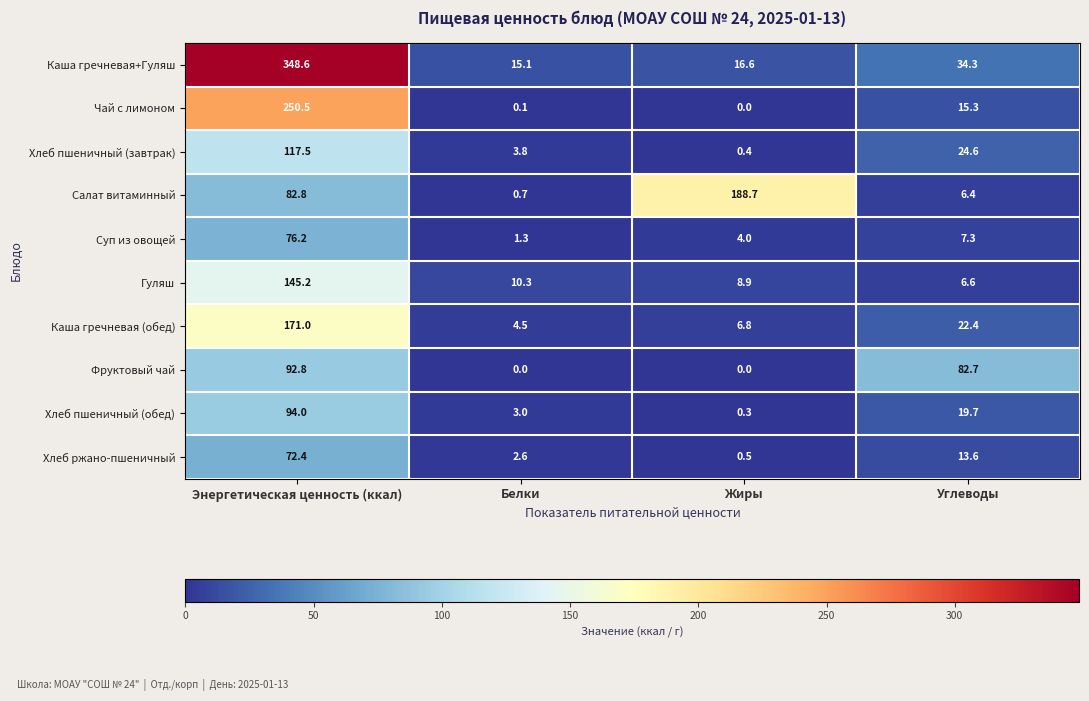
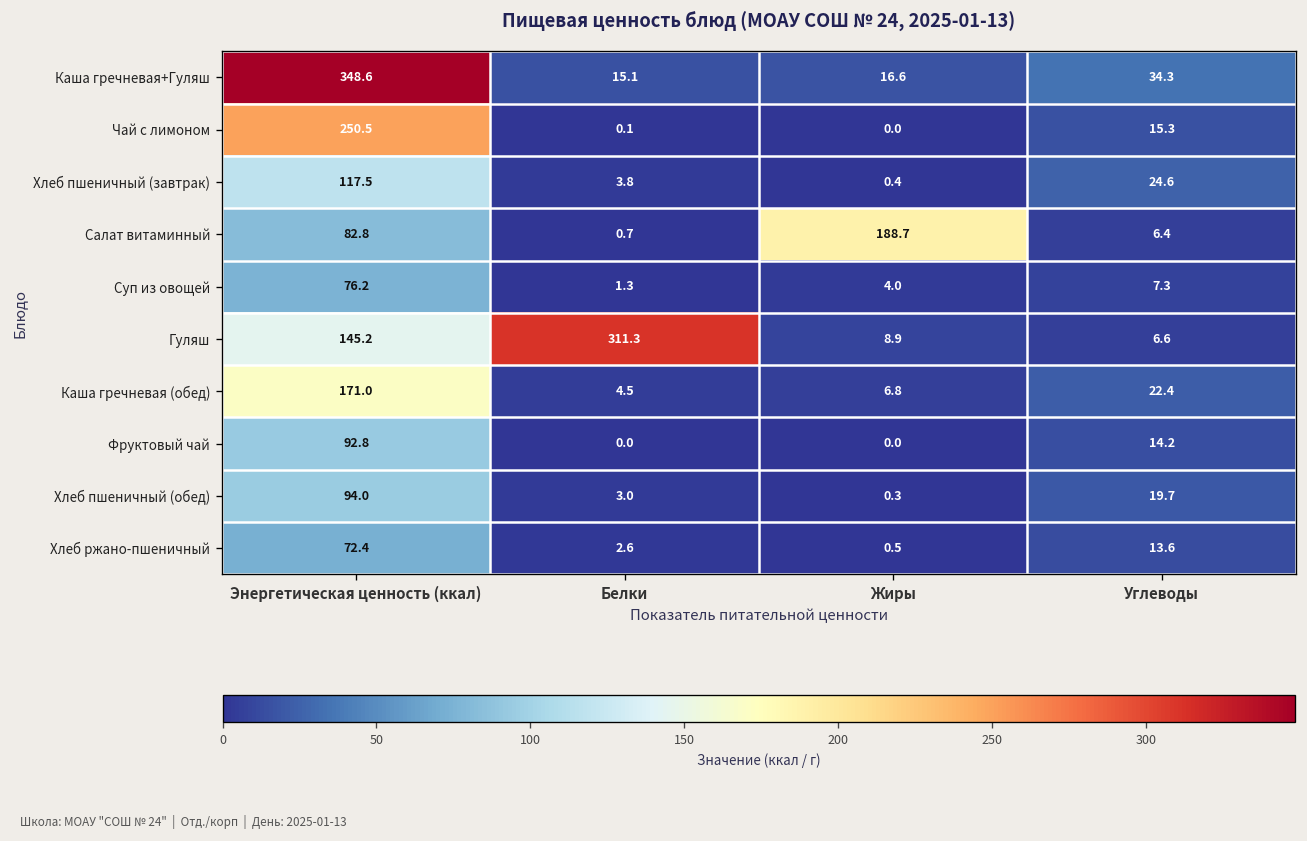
  {
    "Каша гречневая+Гуляш": {
      "Энергетическая ценность (ккал)": 348.6,
      "Белки": 15.1,
      "Жиры": 16.6,
      "Углеводы": 34.3
    },
    "Чай с лимоном": {
      "Энергетическая ценность (ккал)": 250.5,
      "Белки": 0.1,
      "Жиры": 0.0,
      "Углеводы": 15.3
    },
    "Хлеб пшеничный (завтрак)": {
      "Энергетическая ценность (ккал)": 117.5,
      "Белки": 3.8,
      "Жиры": 0.4,
      "Углеводы": 24.6
    },
    "Салат витаминный": {
      "Энергетическая ценность (ккал)": 82.8,
      "Белки": 0.7,
      "Жиры": 188.7,
      "Углеводы": 6.4
    },
    "Суп из овощей": {
      "Энергетическая ценность (ккал)": 76.2,
      "Белки": 1.3,
      "Жиры": 4.0,
      "Углеводы": 7.3
    },
    "Гуляш": {
      "Энергетическая ценность (ккал)": 145.2,
-     "Белки": 10.3,
+     "Белки": 311.3,
      "Жиры": 8.9,
      "Углеводы": 6.6
    },
    "Каша гречневая (обед)": {
      "Энергетическая ценность (ккал)": 171.0,
      "Белки": 4.5,
      "Жиры": 6.8,
      "Углеводы": 22.4
    },
    "Фруктовый чай": {
      "Энергетическая ценность (ккал)": 92.8,
      "Белки": 0.0,
      "Жиры": 0.0,
-     "Углеводы": 82.7
+     "Углеводы": 14.2
    },
    "Хлеб пшеничный (обед)": {
      "Энергетическая ценность (ккал)": 94.0,
      "Белки": 3.0,
      "Жиры": 0.3,
      "Углеводы": 19.7
    },
    "Хлеб ржано-пшеничный": {
      "Энергетическая ценность (ккал)": 72.4,
      "Белки": 2.6,
      "Жиры": 0.5,
      "Углеводы": 13.6
    }
  }
